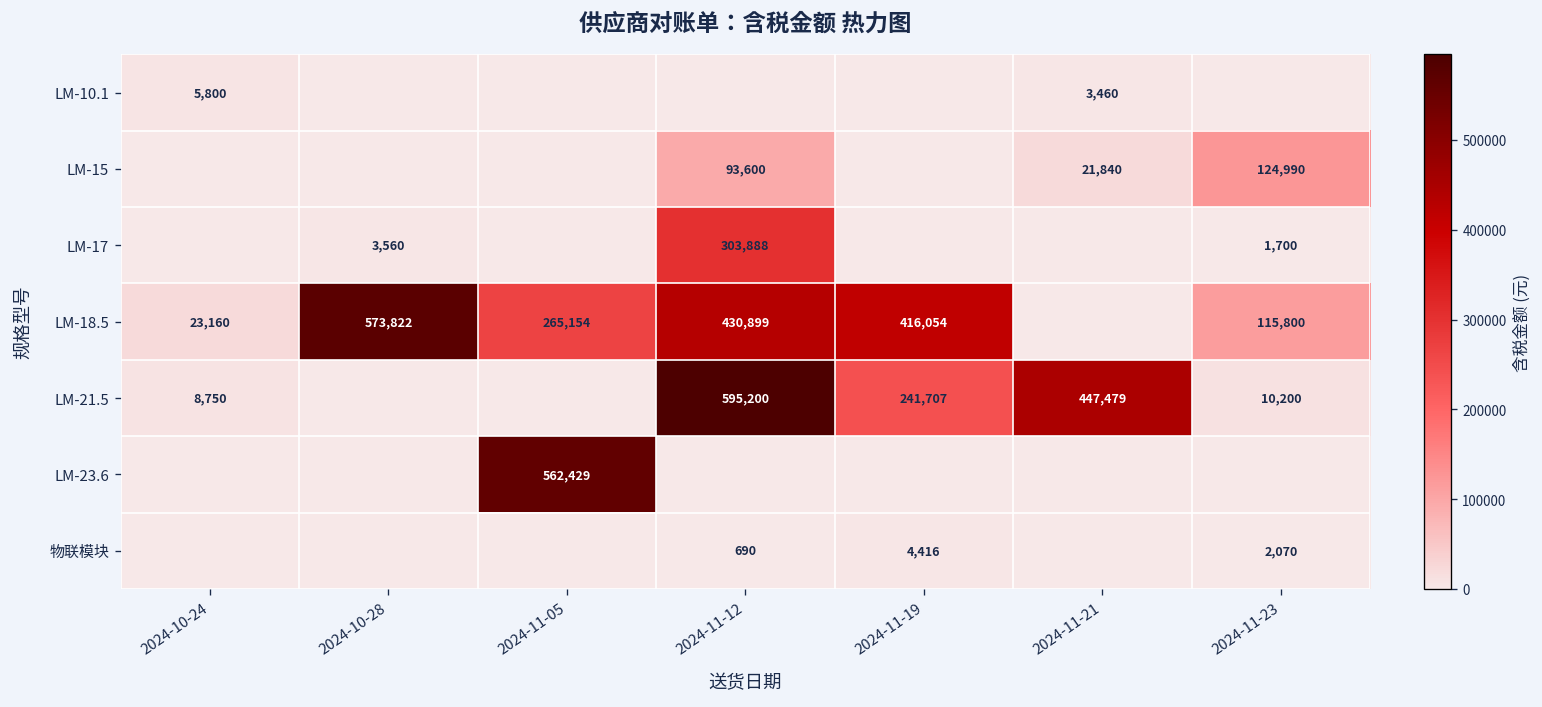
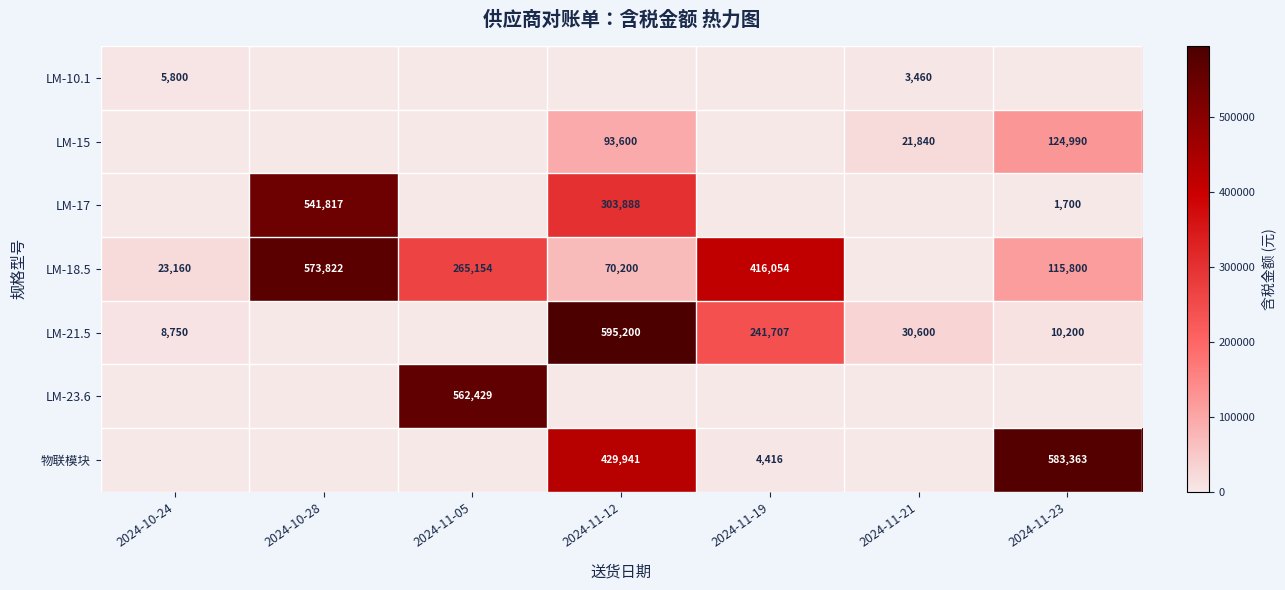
  {
    "LM-10.1": {
      "2024-10-24": "5,800",
      "2024-11-21": "3,460"
    },
    "LM-15": {
      "2024-11-12": "93,600",
      "2024-11-21": "21,840",
      "2024-11-23": "124,990"
    },
    "LM-17": {
-     "2024-10-28": "3,560",
+     "2024-10-28": "541,817",
      "2024-11-12": "303,888",
      "2024-11-23": "1,700"
    },
    "LM-18.5": {
      "2024-10-24": "23,160",
      "2024-10-28": "573,822",
      "2024-11-05": "265,154",
-     "2024-11-12": "430,899",
+     "2024-11-12": "70,200",
      "2024-11-19": "416,054",
      "2024-11-23": "115,800"
    },
    "LM-21.5": {
      "2024-10-24": "8,750",
      "2024-11-12": "595,200",
      "2024-11-19": "241,707",
-     "2024-11-21": "447,479",
+     "2024-11-21": "30,600",
      "2024-11-23": "10,200"
    },
    "LM-23.6": {
      "2024-11-05": "562,429"
    },
    "物联模块": {
-     "2024-11-12": "690",
+     "2024-11-12": "429,941",
      "2024-11-19": "4,416",
-     "2024-11-23": "2,070"
+     "2024-11-23": "583,363"
    }
  }
